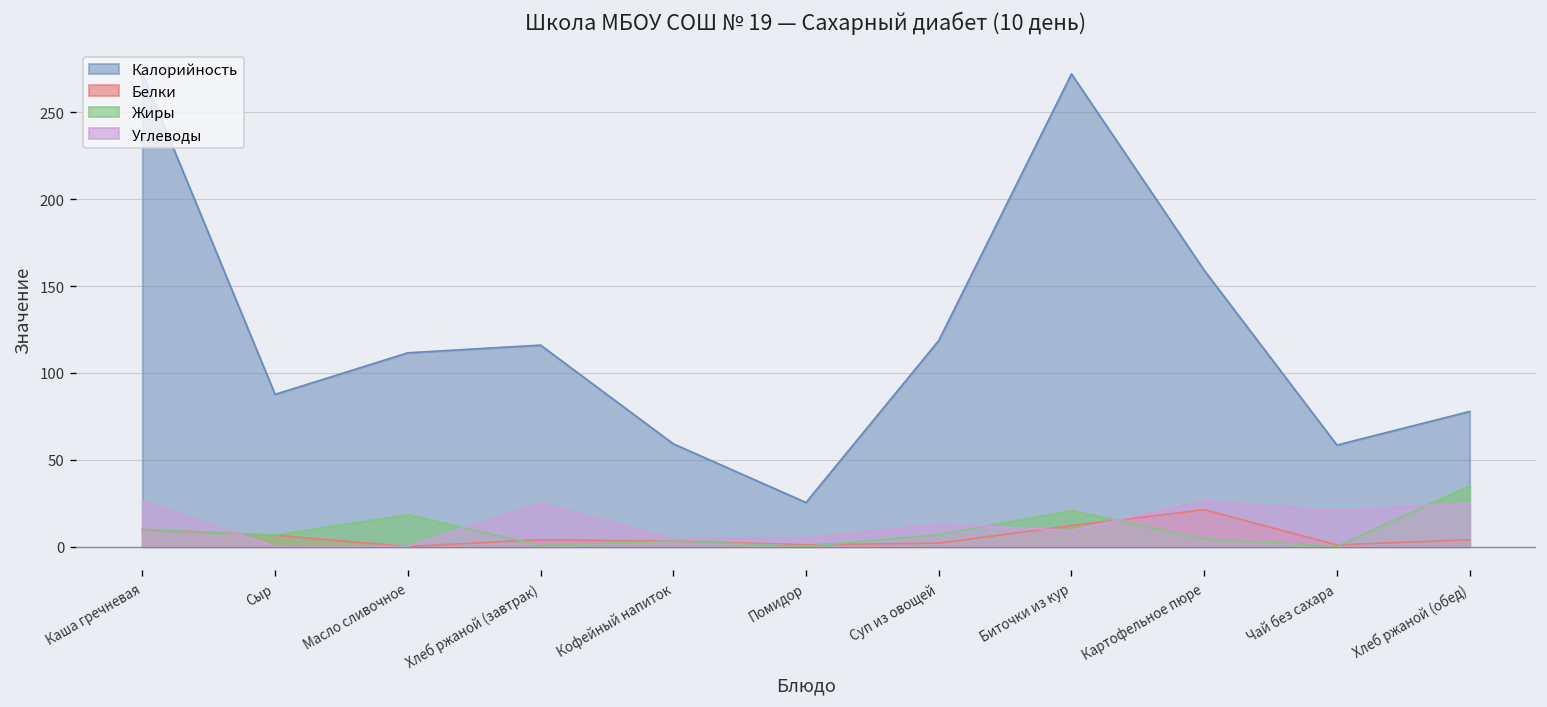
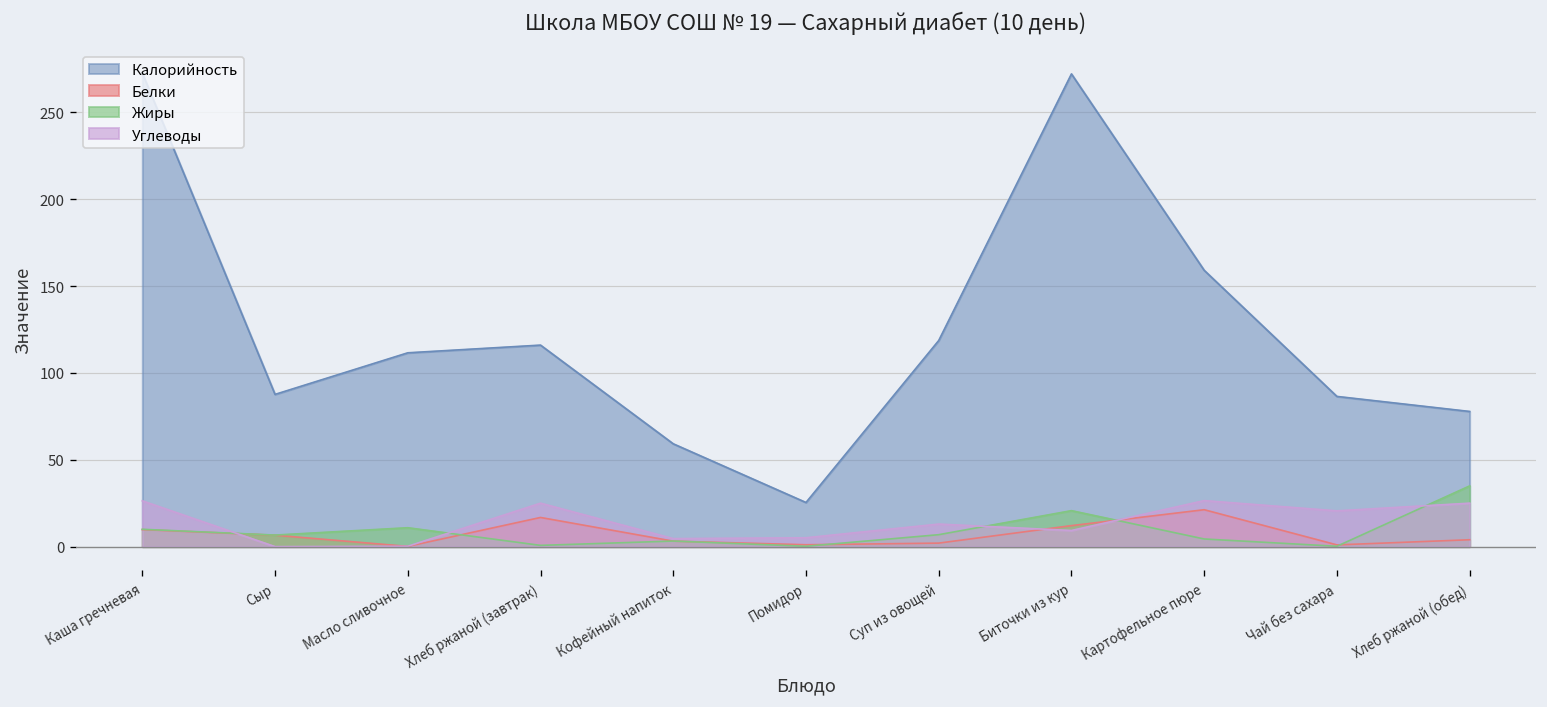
  {
    "Калорийность": {
      "Сыр": 88,
      "Масло сливочное": 112,
      "Хлеб ржаной (завтрак)": 116,
      "Кофейный напиток": 59,
      "Помидор": 25,
      "Суп из овощей": 119,
      "Биточки из кур": 272,
      "Картофельное пюре": 159,
-     "Чай без сахара": 58,
+     "Чай без сахара": 86,
      "Хлеб ржаной (обед)": 78
    },
    "Белки": {
-     "Хлеб ржаной (завтрак)": 4,
+     "Хлеб ржаной (завтрак)": 17,
      "Суп из овощей": 2,
      "Биточки из кур": 12,
      "Картофельное пюре": 21,
      "Хлеб ржаной (обед)": 4
    },
    "Жиры": {
-     "Масло сливочное": 18,
+     "Масло сливочное": 11,
      "Хлеб ржаной (завтрак)": 1,
      "Суп из овощей": 7,
      "Биточки из кур": 21,
      "Картофельное пюре": 4,
      "Хлеб ржаной (обед)": 35
    },
    "Углеводы": {
      "Каша гречневая": 26,
      "Сыр": 0,
      "Хлеб ржаной (завтрак)": 25,
      "Помидор": 5,
      "Суп из овощей": 13,
      "Биточки из кур": 9,
      "Картофельное пюре": 26,
      "Чай без сахара": 21,
      "Хлеб ржаной (обед)": 25
    }
  }
